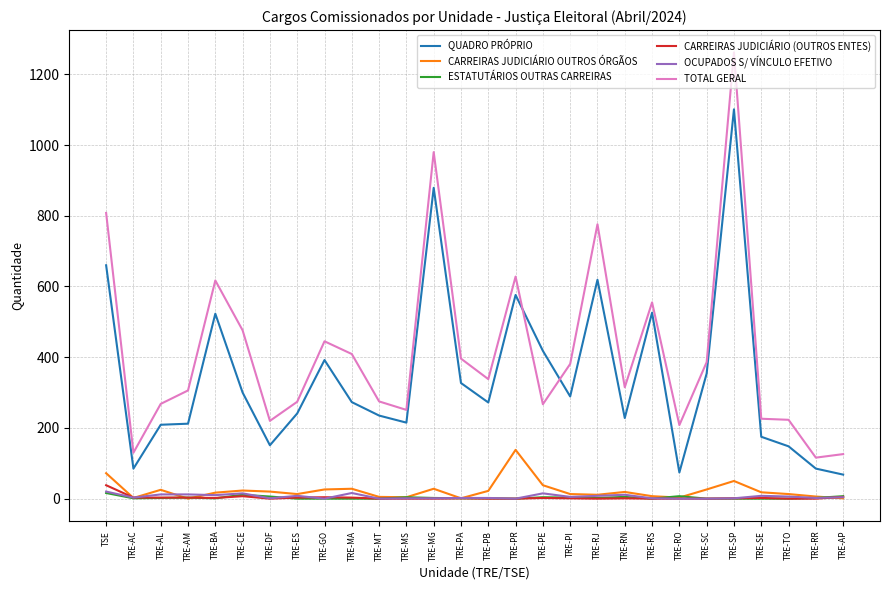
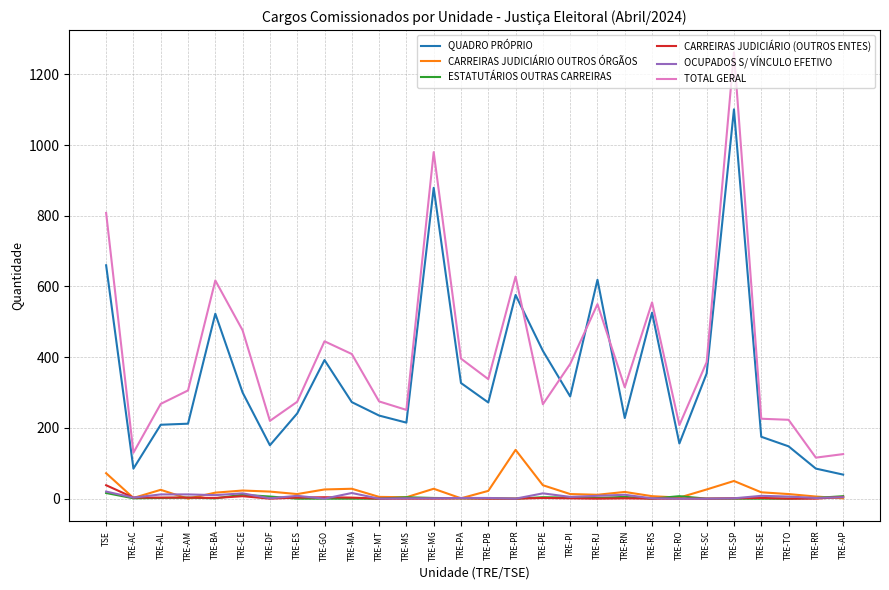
  {
    "QUADRO PRÓPRIO": {
      "TSE": 660,
      "TRE-AC": 90,
      "TRE-AL": 210,
      "TRE-AM": 210,
      "TRE-BA": 520,
      "TRE-CE": 300,
      "TRE-DF": 150,
      "TRE-ES": 240,
      "TRE-GO": 390,
      "TRE-MA": 270,
      "TRE-MT": 240,
      "TRE-MS": 220,
      "TRE-MG": 880,
      "TRE-PA": 330,
      "TRE-PB": 270,
      "TRE-PR": 580,
      "TRE-PE": 420,
      "TRE-PI": 290,
      "TRE-RJ": 620,
      "TRE-RN": 230,
      "TRE-RS": 530,
-     "TRE-RO": 70,
+     "TRE-RO": 160,
      "TRE-SC": 350,
      "TRE-SP": 1100,
      "TRE-SE": 180,
      "TRE-TO": 150,
      "TRE-RR": 90,
      "TRE-AP": 70
    },
    "CARREIRAS JUDICIÁRIO OUTROS ÓRGÃOS": {
      "TSE": 70,
      "TRE-AL": 30,
      "TRE-CE": 20,
      "TRE-DF": 20,
      "TRE-GO": 30,
      "TRE-MA": 30,
      "TRE-MG": 30,
      "TRE-PB": 20,
      "TRE-PR": 140,
      "TRE-PE": 40,
      "TRE-PI": 10,
      "TRE-RN": 20,
      "TRE-SC": 30,
      "TRE-SP": 50,
      "TRE-SE": 20
    },
    "CARREIRAS JUDICIÁRIO (OUTROS ENTES)": {
      "TSE": 40
    },
    "OCUPADOS S/ VÍNCULO EFETIVO": {
      "TRE-AL": 10,
      "TRE-AM": 10,
      "TRE-MA": 20,
      "TRE-PE": 20
    },
    "TOTAL GERAL": {
      "TSE": 810,
      "TRE-AC": 130,
      "TRE-AL": 270,
      "TRE-AM": 310,
      "TRE-BA": 620,
      "TRE-CE": 480,
      "TRE-DF": 220,
      "TRE-ES": 270,
      "TRE-GO": 450,
      "TRE-MA": 410,
      "TRE-MT": 280,
      "TRE-MS": 250,
      "TRE-MG": 980,
      "TRE-PA": 400,
      "TRE-PB": 340,
      "TRE-PR": 630,
      "TRE-PE": 270,
      "TRE-PI": 380,
-     "TRE-RJ": 780,
+     "TRE-RJ": 550,
      "TRE-RN": 320,
      "TRE-RS": 560,
      "TRE-RO": 210,
      "TRE-SC": 390,
      "TRE-SE": 230,
      "TRE-TO": 220,
      "TRE-RR": 120,
      "TRE-AP": 130
    }
  }
